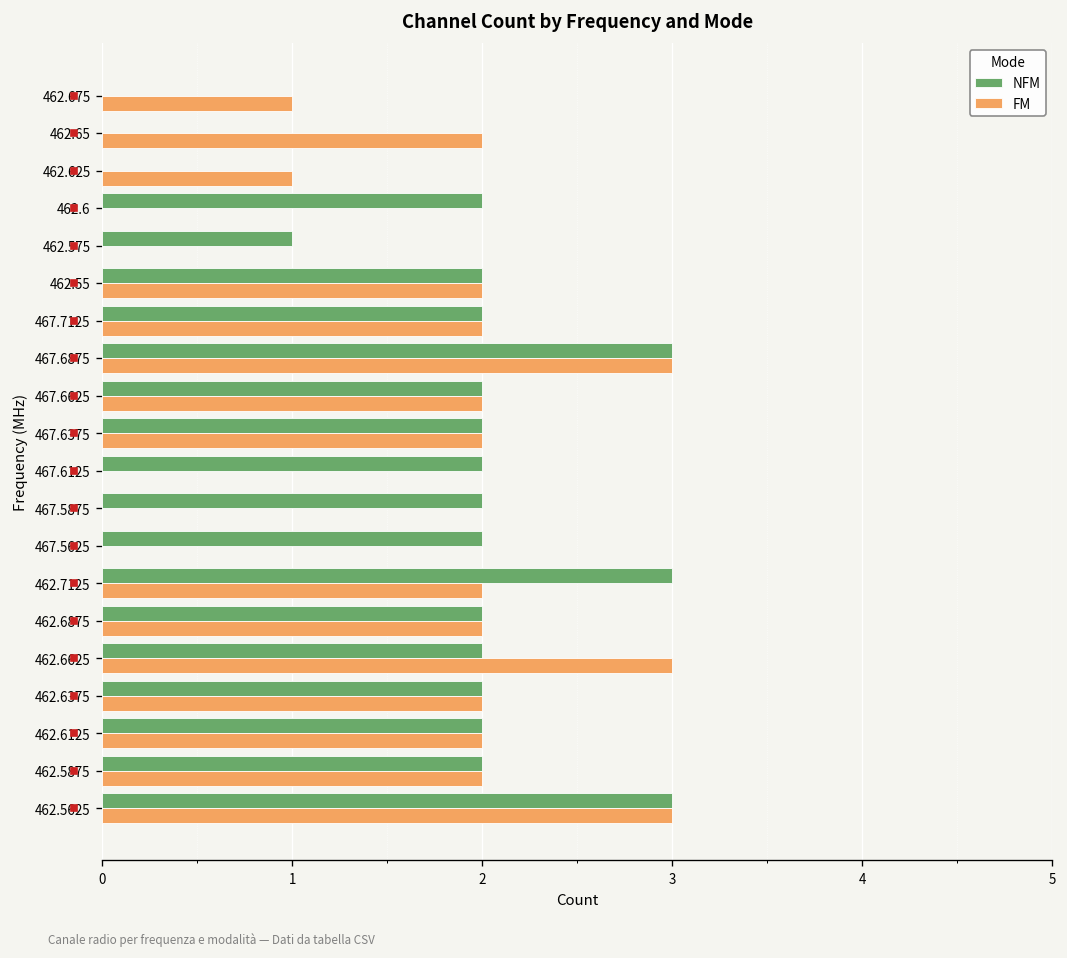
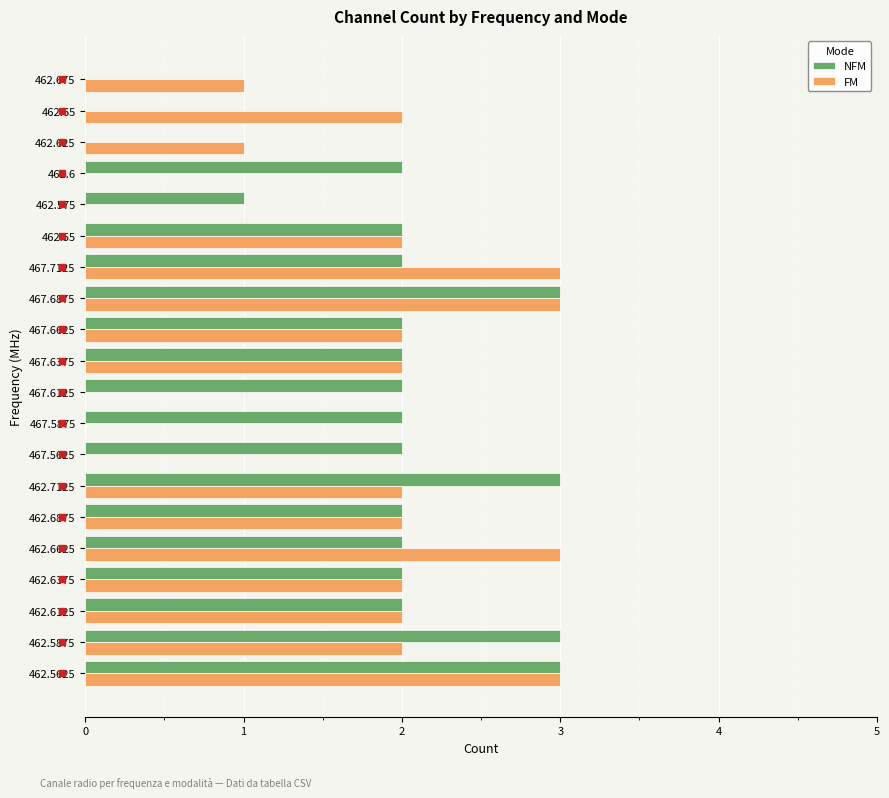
  {
    "NFM": {
      "462.675": 0,
      "462.65": 0,
      "462.625": 0,
      "462.6": 2,
      "462.575": 1,
      "462.55": 2,
      "467.7125": 2,
      "467.6875": 3,
      "467.6625": 2,
      "467.6375": 2,
      "467.6125": 2,
      "467.5875": 2,
      "467.5625": 2,
      "462.7125": 3,
      "462.6875": 2,
      "462.6625": 2,
      "462.6375": 2,
      "462.6125": 2,
-     "462.5875": 2,
+     "462.5875": 3,
      "462.5625": 3
    },
    "FM": {
      "462.675": 1,
      "462.65": 2,
      "462.625": 1,
      "462.6": 0,
      "462.575": 0,
      "462.55": 2,
-     "467.7125": 2,
+     "467.7125": 3,
      "467.6875": 3,
      "467.6625": 2,
      "467.6375": 2,
      "467.6125": 0,
      "467.5875": 0,
      "467.5625": 0,
      "462.7125": 2,
      "462.6875": 2,
      "462.6625": 3,
      "462.6375": 2,
      "462.6125": 2,
      "462.5875": 2,
      "462.5625": 3
    }
  }
